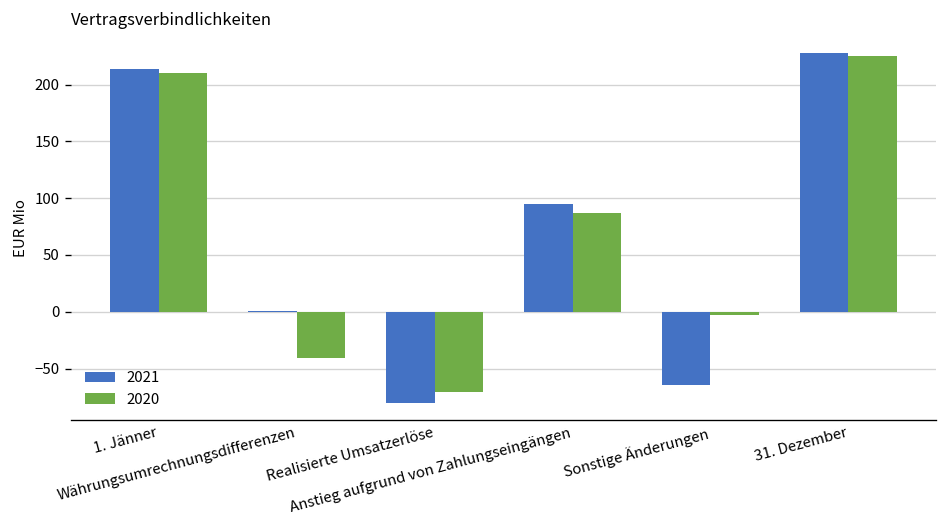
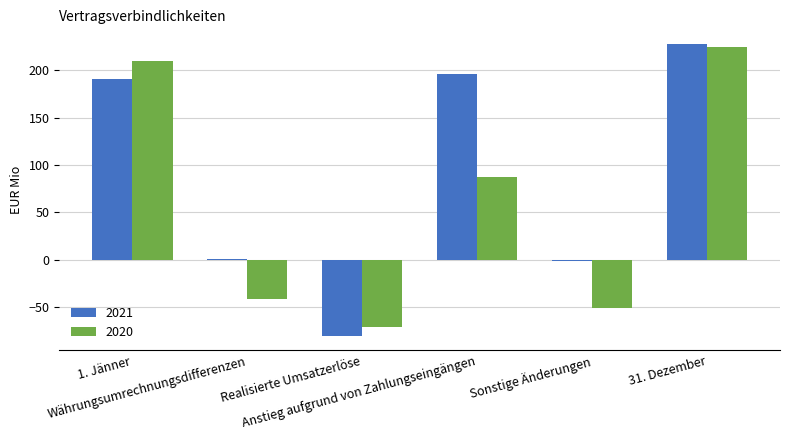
  {
    "2021": {
-     "1. Jänner": 210,
+     "1. Jänner": 190,
      "Realisierte Umsatzerlöse": -80,
-     "Anstieg aufgrund von Zahlungseingängen": 100,
-     "Sonstige Änderungen": -60,
+     "Anstieg aufgrund von Zahlungseingängen": 200,
+     "Sonstige Änderungen": 0,
      "31. Dezember": 230
    },
    "2020": {
      "1. Jänner": 210,
      "Währungsumrechnungsdifferenzen": -40,
      "Realisierte Umsatzerlöse": -70,
      "Anstieg aufgrund von Zahlungseingängen": 90,
-     "Sonstige Änderungen": 0,
+     "Sonstige Änderungen": -50,
      "31. Dezember": 230
    }
  }
